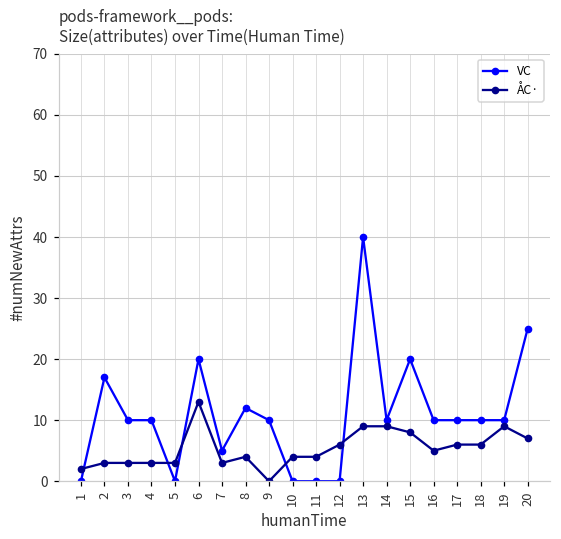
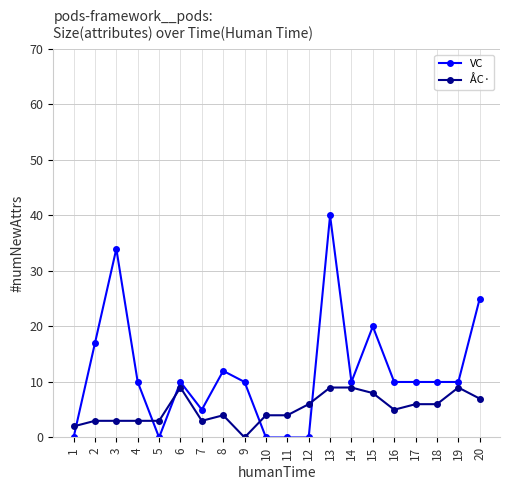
  {
    "VC": {
      "1": 0,
      "2": 17,
-     "3": 10,
+     "3": 34,
      "4": 10,
      "5": 0,
-     "6": 20,
+     "6": 10,
      "7": 5,
      "8": 12,
      "9": 10,
      "10": 0,
      "11": 0,
      "12": 0,
      "13": 40,
      "14": 10,
      "15": 20,
      "16": 10,
      "17": 10,
      "18": 10,
      "19": 10,
      "20": 25
    },
    "ÅC·": {
      "1": 2,
      "2": 3,
      "3": 3,
      "4": 3,
      "5": 3,
-     "6": 13,
+     "6": 9,
      "7": 3,
      "8": 4,
      "9": 0,
      "10": 4,
      "11": 4,
      "12": 6,
      "13": 9,
      "14": 9,
      "15": 8,
      "16": 5,
      "17": 6,
      "18": 6,
      "19": 9,
      "20": 7
    }
  }
